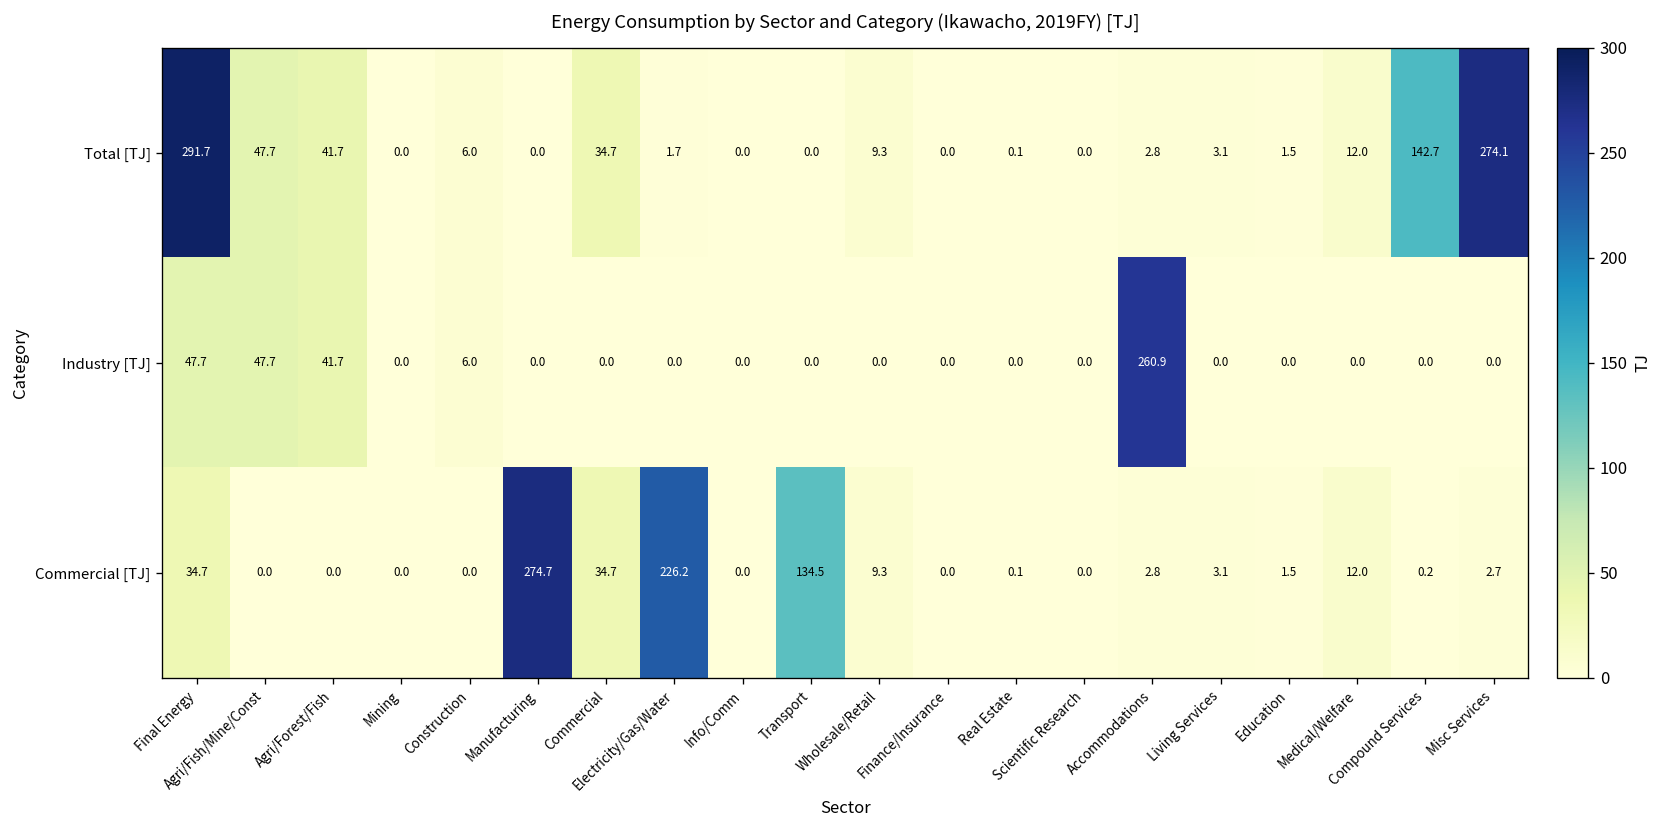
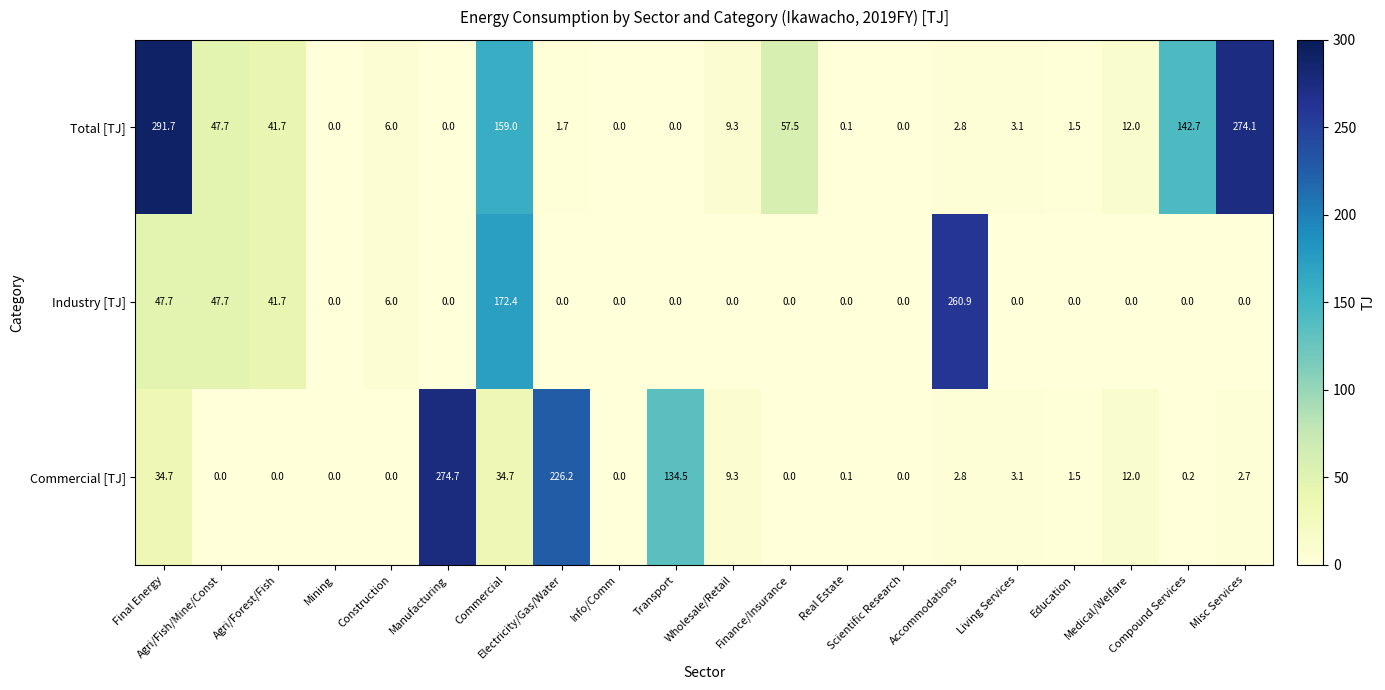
  {
    "Total [TJ]": {
      "Final Energy": 291.7,
      "Agri/Fish/Mine/Const": 47.7,
      "Agri/Forest/Fish": 41.7,
      "Mining": 0.0,
      "Construction": 6.0,
      "Manufacturing": 0.0,
-     "Commercial": 34.7,
+     "Commercial": 159.0,
      "Electricity/Gas/Water": 1.7,
      "Info/Comm": 0.0,
      "Transport": 0.0,
      "Wholesale/Retail": 9.3,
-     "Finance/Insurance": 0.0,
+     "Finance/Insurance": 57.5,
      "Real Estate": 0.1,
      "Scientific Research": 0.0,
      "Accommodations": 2.8,
      "Living Services": 3.1,
      "Education": 1.5,
      "Medical/Welfare": 12.0,
      "Compound Services": 142.7,
      "Misc Services": 274.1
    },
    "Industry [TJ]": {
      "Final Energy": 47.7,
      "Agri/Fish/Mine/Const": 47.7,
      "Agri/Forest/Fish": 41.7,
      "Mining": 0.0,
      "Construction": 6.0,
      "Manufacturing": 0.0,
-     "Commercial": 0.0,
+     "Commercial": 172.4,
      "Electricity/Gas/Water": 0.0,
      "Info/Comm": 0.0,
      "Transport": 0.0,
      "Wholesale/Retail": 0.0,
      "Finance/Insurance": 0.0,
      "Real Estate": 0.0,
      "Scientific Research": 0.0,
      "Accommodations": 260.9,
      "Living Services": 0.0,
      "Education": 0.0,
      "Medical/Welfare": 0.0,
      "Compound Services": 0.0,
      "Misc Services": 0.0
    },
    "Commercial [TJ]": {
      "Final Energy": 34.7,
      "Agri/Fish/Mine/Const": 0.0,
      "Agri/Forest/Fish": 0.0,
      "Mining": 0.0,
      "Construction": 0.0,
      "Manufacturing": 274.7,
      "Commercial": 34.7,
      "Electricity/Gas/Water": 226.2,
      "Info/Comm": 0.0,
      "Transport": 134.5,
      "Wholesale/Retail": 9.3,
      "Finance/Insurance": 0.0,
      "Real Estate": 0.1,
      "Scientific Research": 0.0,
      "Accommodations": 2.8,
      "Living Services": 3.1,
      "Education": 1.5,
      "Medical/Welfare": 12.0,
      "Compound Services": 0.2,
      "Misc Services": 2.7
    }
  }
